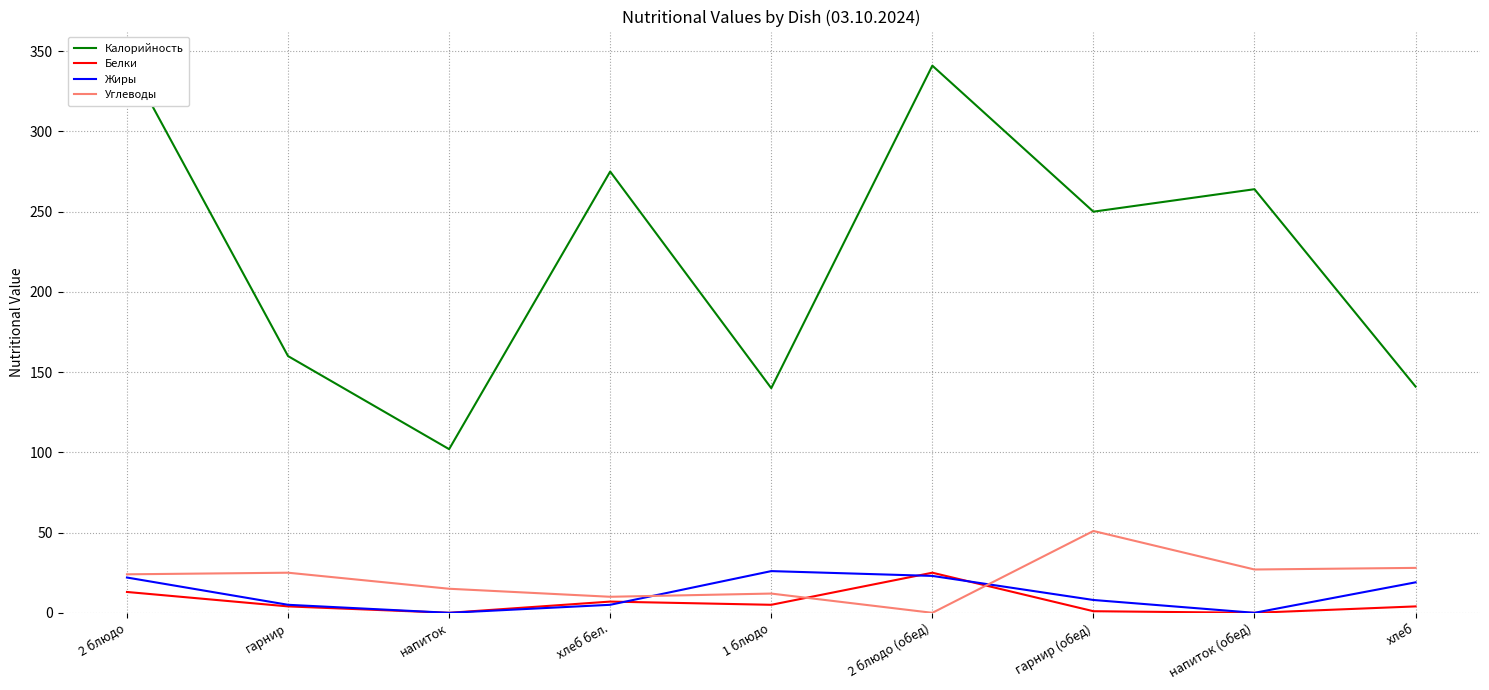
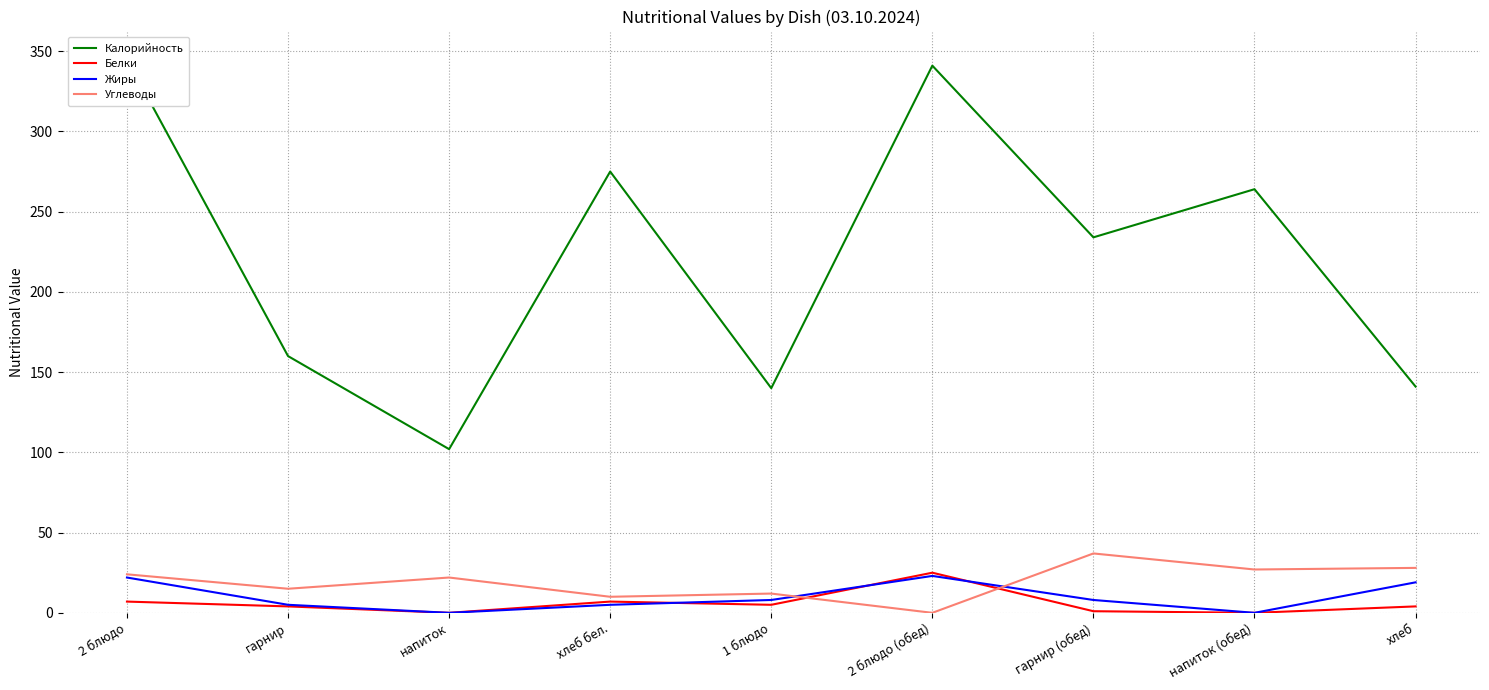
  {
    "Калорийность": {
      "гарнир": 160,
      "напиток": 102,
      "хлеб бел.": 275,
      "1 блюдо": 140,
      "2 блюдо (обед)": 341,
-     "гарнир (обед)": 250,
+     "гарнир (обед)": 234,
      "напиток (обед)": 264,
      "хлеб": 141
    },
    "Белки": {
-     "2 блюдо": 13,
+     "2 блюдо": 7,
      "хлеб бел.": 7,
      "1 блюдо": 5,
      "2 блюдо (обед)": 25,
      "гарнир (обед)": 1,
      "хлеб": 4
    },
    "Жиры": {
      "2 блюдо": 22,
      "хлеб бел.": 5,
-     "1 блюдо": 26,
+     "1 блюдо": 8,
      "2 блюдо (обед)": 23,
      "гарнир (обед)": 8,
      "хлеб": 19
    },
    "Углеводы": {
      "2 блюдо": 24,
-     "гарнир": 25,
-     "напиток": 15,
+     "гарнир": 15,
+     "напиток": 22,
      "хлеб бел.": 10,
      "1 блюдо": 12,
      "2 блюдо (обед)": 0,
-     "гарнир (обед)": 51,
+     "гарнир (обед)": 37,
      "напиток (обед)": 27,
      "хлеб": 28
    }
  }
